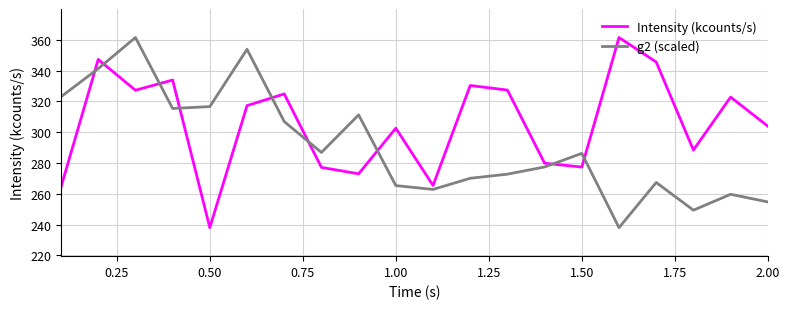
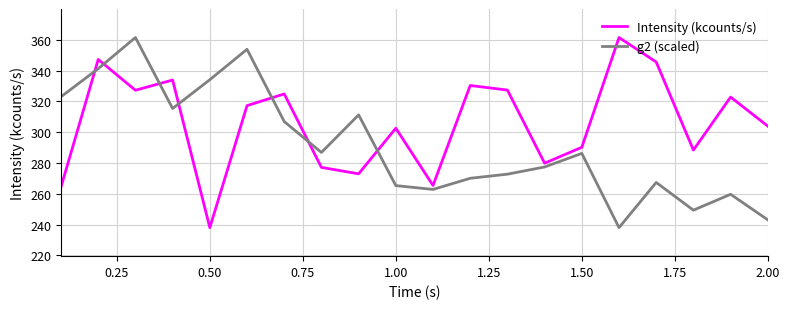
  {
    "Intensity (kcounts/s)": {
      "0.50": 238,
      "1.00": 303,
-     "1.50": 277,
+     "1.50": 290,
      "2.00": 304
    },
    "g2 (scaled)": {
-     "0.50": 317,
+     "0.50": 334,
      "1.00": 265,
      "1.50": 286,
-     "2.00": 255
+     "2.00": 243
    }
  }
